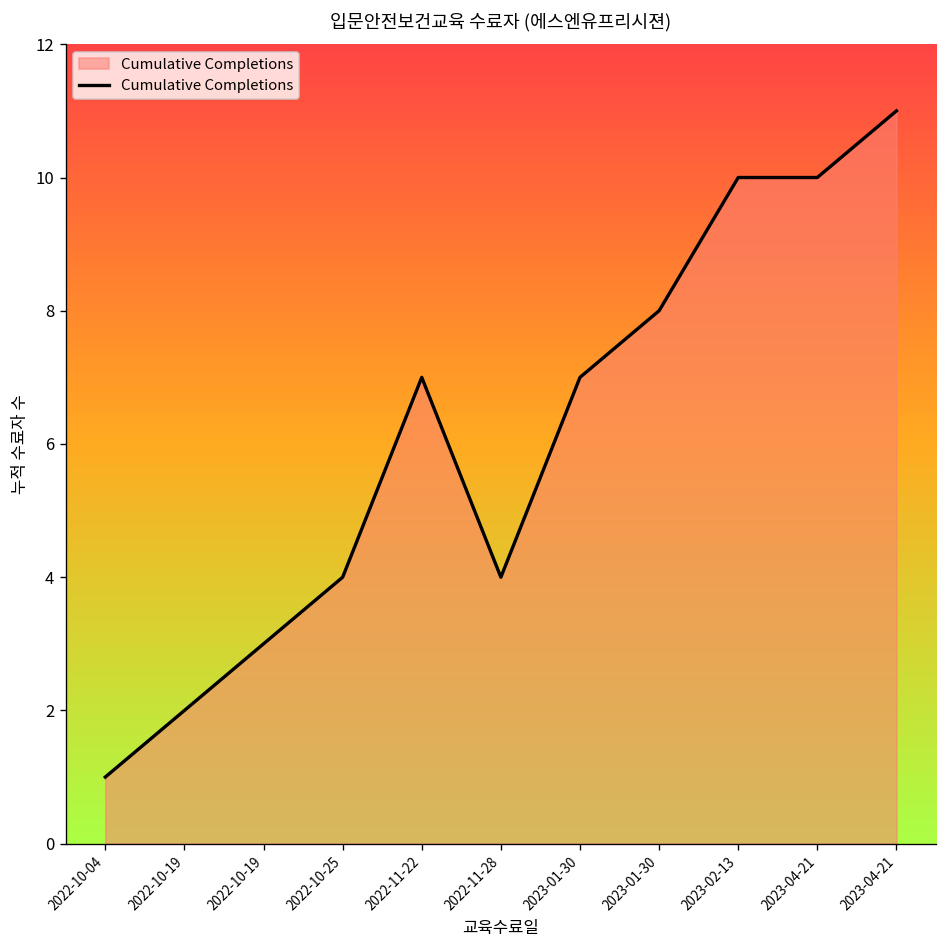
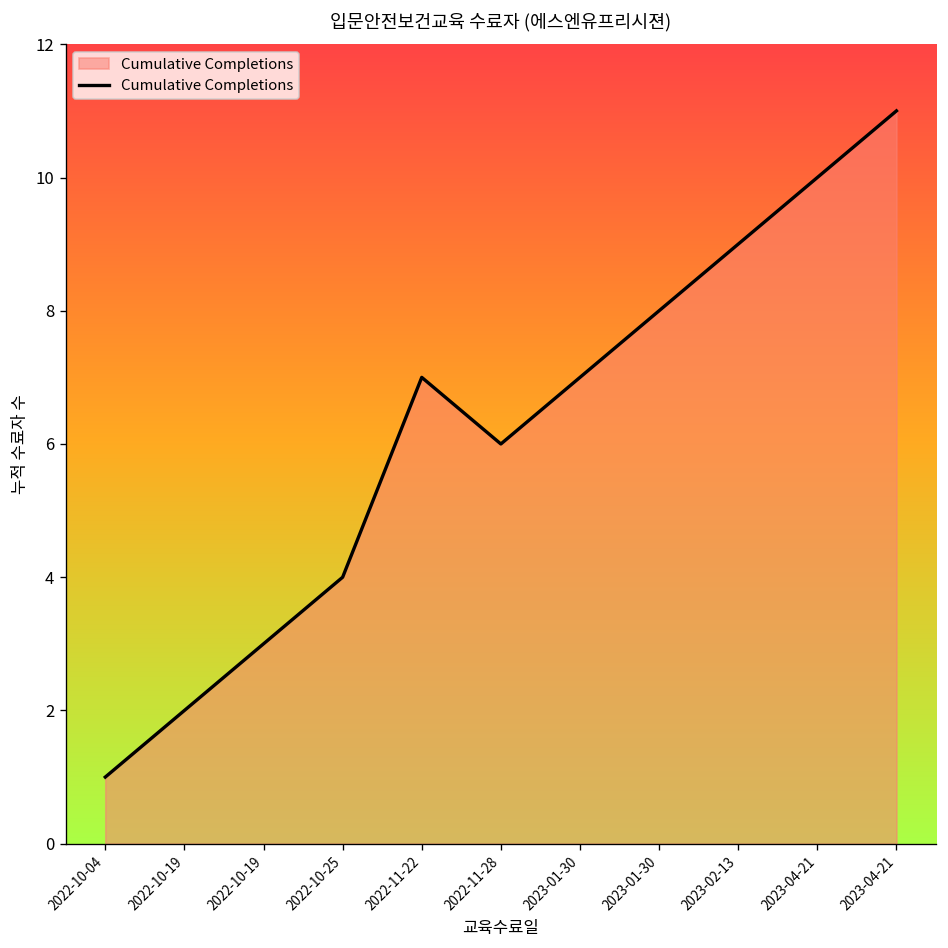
  {
    "2022-10-04": 1,
    "2022-10-25": 4,
    "2022-11-22": 7,
-   "2022-11-28": 4,
-   "2023-02-13": 10
+   "2022-11-28": 6,
+   "2023-02-13": 9
  }
